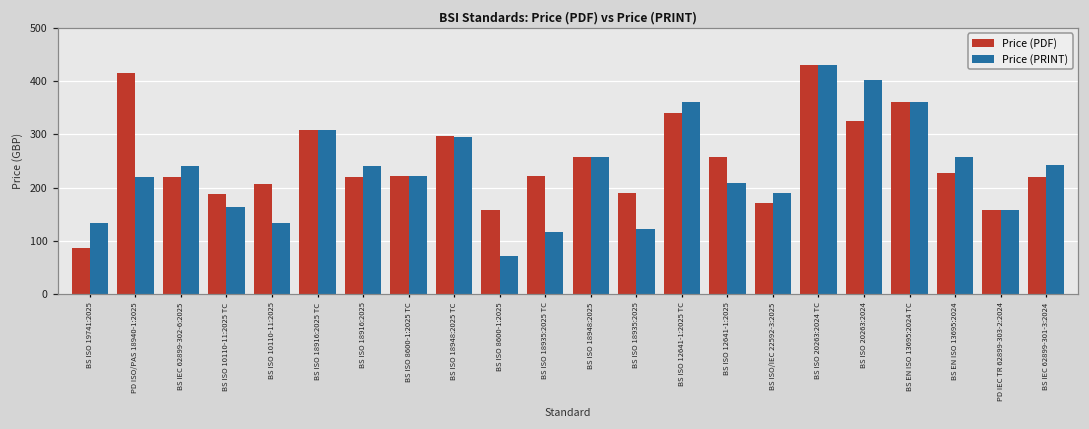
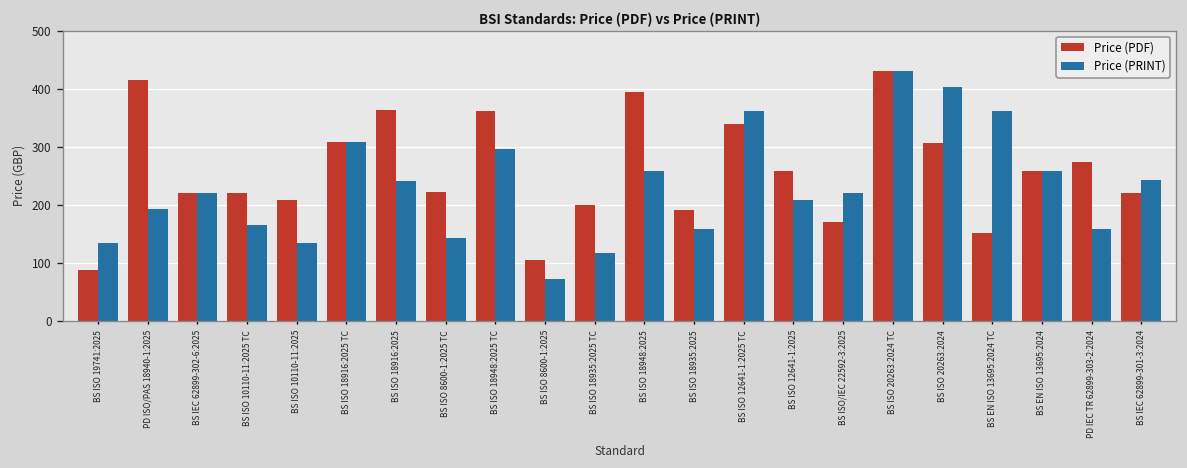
  {
    "Price (PDF)": {
      "BS ISO 19741:2025": 90,
      "PD ISO/PAS 18940-1:2025": 410,
      "BS IEC 62899-302-6:2025": 220,
-     "BS ISO 10110-11:2025 TC": 190,
+     "BS ISO 10110-11:2025 TC": 220,
      "BS ISO 10110-11:2025": 210,
      "BS ISO 18916:2025 TC": 310,
-     "BS ISO 18916:2025": 220,
+     "BS ISO 18916:2025": 360,
      "BS ISO 8600-1:2025 TC": 220,
-     "BS ISO 18948:2025 TC": 300,
-     "BS ISO 8600-1:2025": 160,
-     "BS ISO 18935:2025 TC": 220,
-     "BS ISO 18948:2025": 260,
+     "BS ISO 18948:2025 TC": 360,
+     "BS ISO 8600-1:2025": 100,
+     "BS ISO 18935:2025 TC": 200,
+     "BS ISO 18948:2025": 390,
      "BS ISO 18935:2025": 190,
      "BS ISO 12641-1:2025 TC": 340,
      "BS ISO 12641-1:2025": 260,
      "BS ISO/IEC 22592-3:2025": 170,
      "BS ISO 20263:2024 TC": 430,
-     "BS ISO 20263:2024": 320,
-     "BS EN ISO 13695:2024 TC": 360,
-     "BS EN ISO 13695:2024": 230,
-     "PD IEC TR 62899-303-2:2024": 160,
+     "BS ISO 20263:2024": 310,
+     "BS EN ISO 13695:2024 TC": 150,
+     "BS EN ISO 13695:2024": 260,
+     "PD IEC TR 62899-303-2:2024": 270,
      "BS IEC 62899-301-3:2024": 220
    },
    "Price (PRINT)": {
      "BS ISO 19741:2025": 130,
-     "PD ISO/PAS 18940-1:2025": 220,
-     "BS IEC 62899-302-6:2025": 240,
+     "PD ISO/PAS 18940-1:2025": 190,
+     "BS IEC 62899-302-6:2025": 220,
      "BS ISO 10110-11:2025 TC": 160,
      "BS ISO 10110-11:2025": 130,
      "BS ISO 18916:2025 TC": 310,
      "BS ISO 18916:2025": 240,
-     "BS ISO 8600-1:2025 TC": 220,
+     "BS ISO 8600-1:2025 TC": 140,
      "BS ISO 18948:2025 TC": 300,
      "BS ISO 8600-1:2025": 70,
      "BS ISO 18935:2025 TC": 120,
      "BS ISO 18948:2025": 260,
-     "BS ISO 18935:2025": 120,
+     "BS ISO 18935:2025": 160,
      "BS ISO 12641-1:2025 TC": 360,
      "BS ISO 12641-1:2025": 210,
-     "BS ISO/IEC 22592-3:2025": 190,
+     "BS ISO/IEC 22592-3:2025": 220,
      "BS ISO 20263:2024 TC": 430,
      "BS ISO 20263:2024": 400,
      "BS EN ISO 13695:2024 TC": 360,
      "BS EN ISO 13695:2024": 260,
      "PD IEC TR 62899-303-2:2024": 160,
      "BS IEC 62899-301-3:2024": 240
    }
  }
